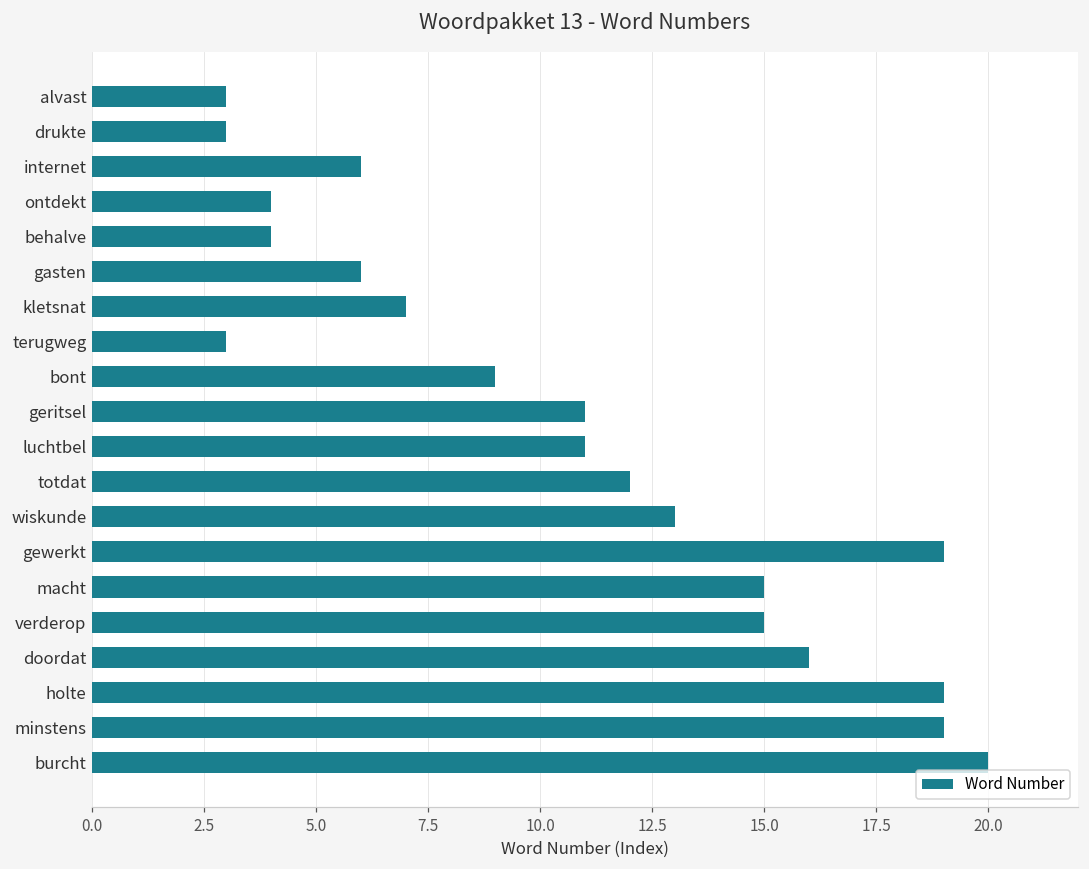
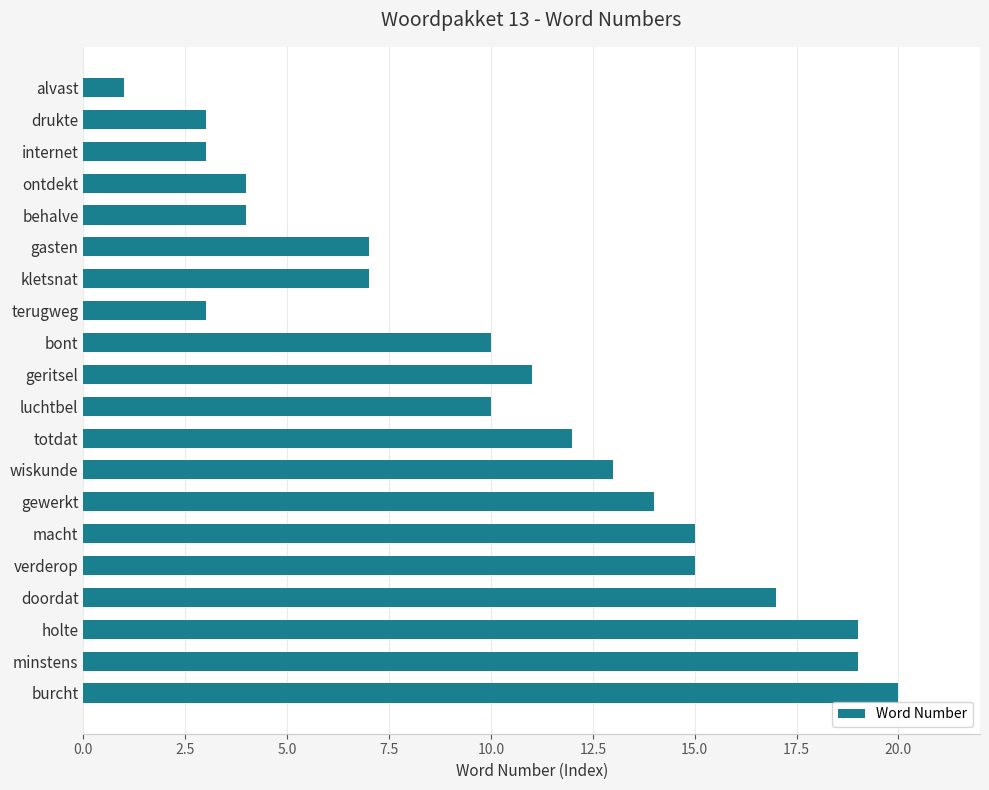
  {
-   "alvast": 3,
+   "alvast": 1,
    "drukte": 3,
-   "internet": 6,
+   "internet": 3,
    "ontdekt": 4,
    "behalve": 4,
-   "gasten": 6,
+   "gasten": 7,
    "kletsnat": 7,
    "terugweg": 3,
-   "bont": 9,
+   "bont": 10,
    "geritsel": 11,
-   "luchtbel": 11,
+   "luchtbel": 10,
    "totdat": 12,
    "wiskunde": 13,
-   "gewerkt": 19,
+   "gewerkt": 14,
    "macht": 15,
    "verderop": 15,
-   "doordat": 16,
+   "doordat": 17,
    "holte": 19,
    "minstens": 19,
    "burcht": 20
  }
